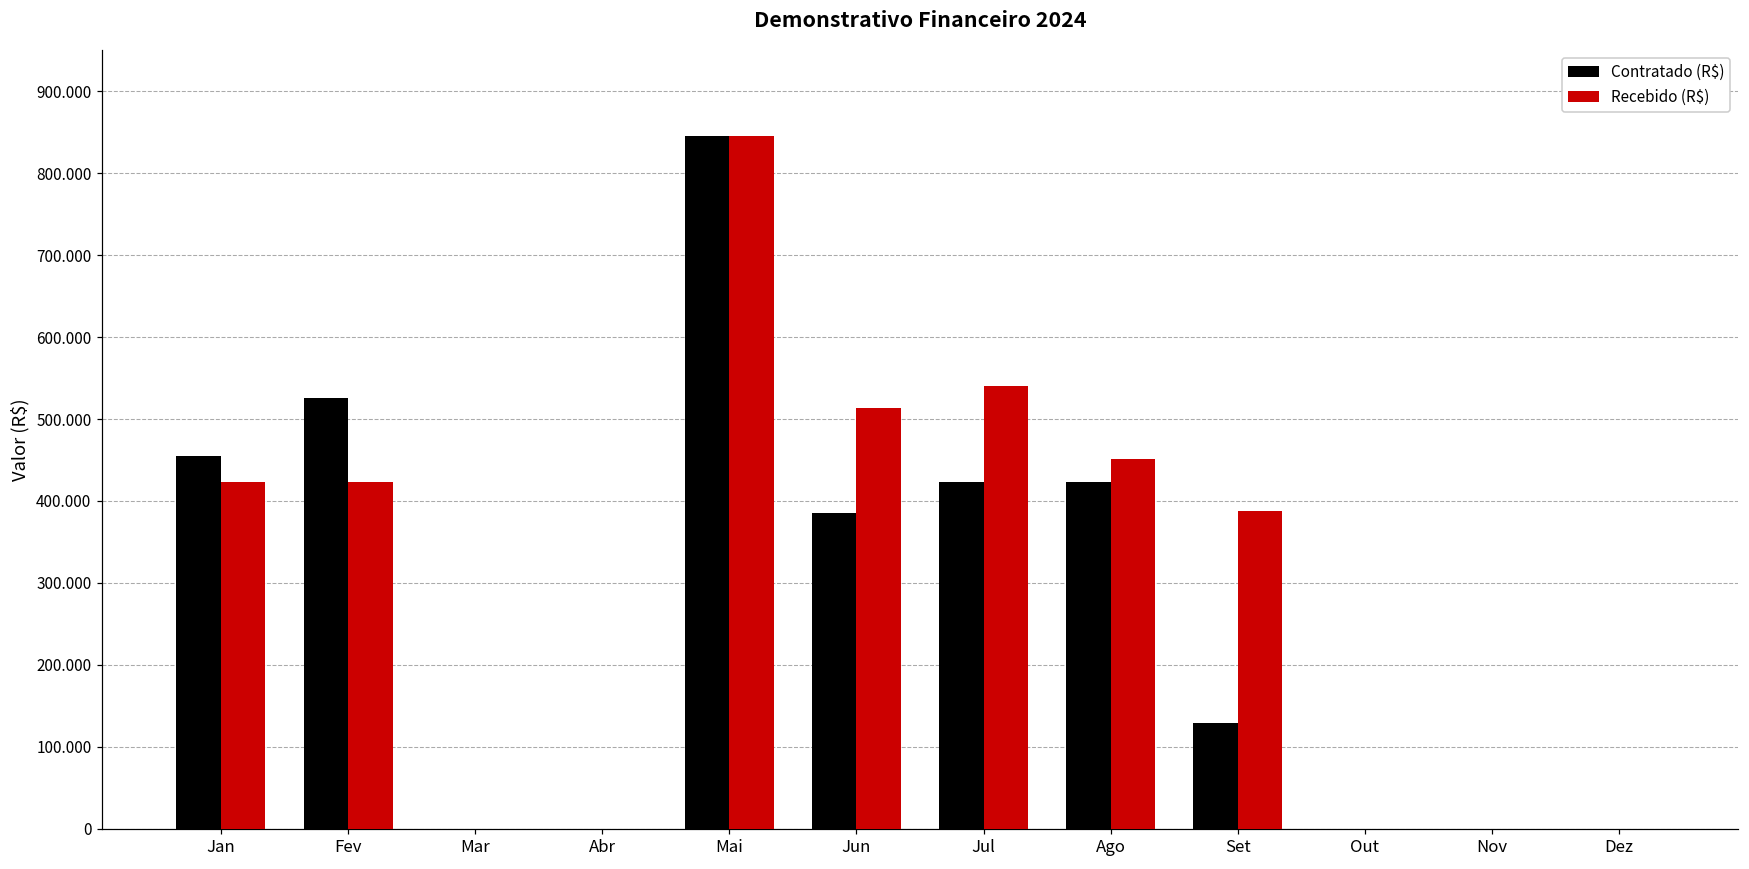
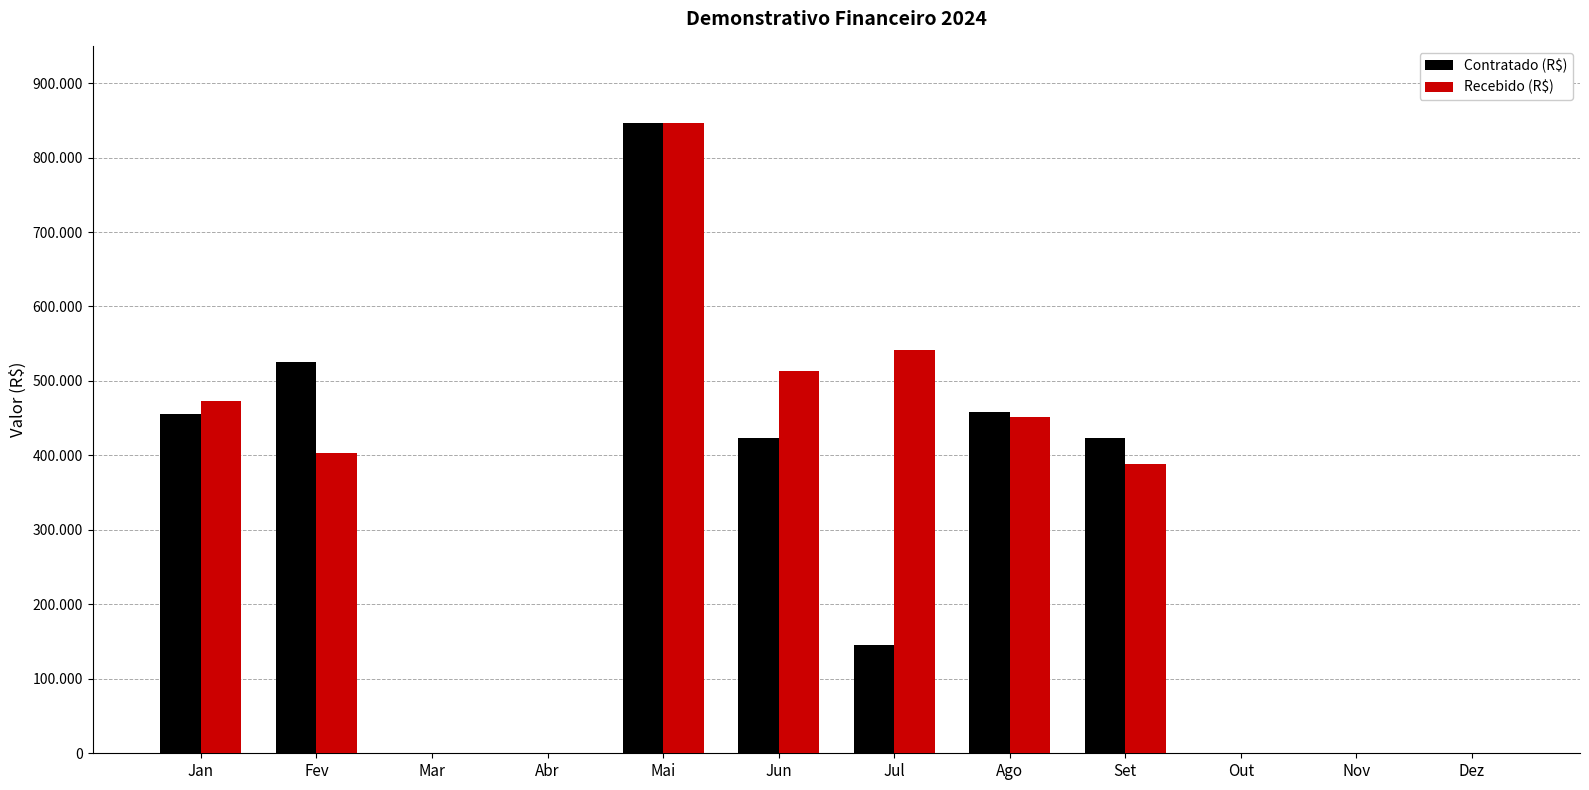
  {
    "Contratado (R$)": {
      "Jan": 460,
      "Fev": 530,
      "Mar": 0,
      "Abr": 0,
      "Mai": 850,
-     "Jun": 380,
-     "Jul": 420,
-     "Ago": 420,
-     "Set": 130,
+     "Jun": 420,
+     "Jul": 140,
+     "Ago": 460,
+     "Set": 420,
      "Out": 0,
      "Nov": 0,
      "Dez": 0
    },
    "Recebido (R$)": {
-     "Jan": 420,
-     "Fev": 420,
+     "Jan": 470,
+     "Fev": 400,
      "Mar": 0,
      "Abr": 0,
      "Mai": 850,
      "Jun": 510,
      "Jul": 540,
      "Ago": 450,
      "Set": 390,
      "Out": 0,
      "Nov": 0,
      "Dez": 0
    }
  }
